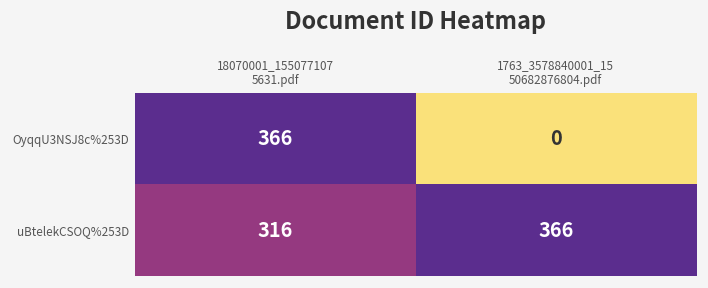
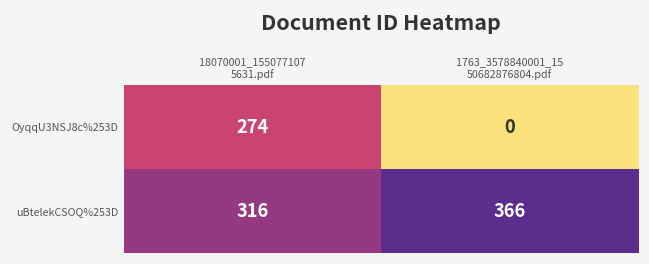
  {
    "OyqqU3NSJ8c%253D": {
-     "18070001_155077107 5631.pdf": 366,
+     "18070001_155077107 5631.pdf": 274,
      "1763_3578840001_15 50682876804.pdf": 0
    },
    "uBtelekCSOQ%253D": {
      "18070001_155077107 5631.pdf": 316,
      "1763_3578840001_15 50682876804.pdf": 366
    }
  }
